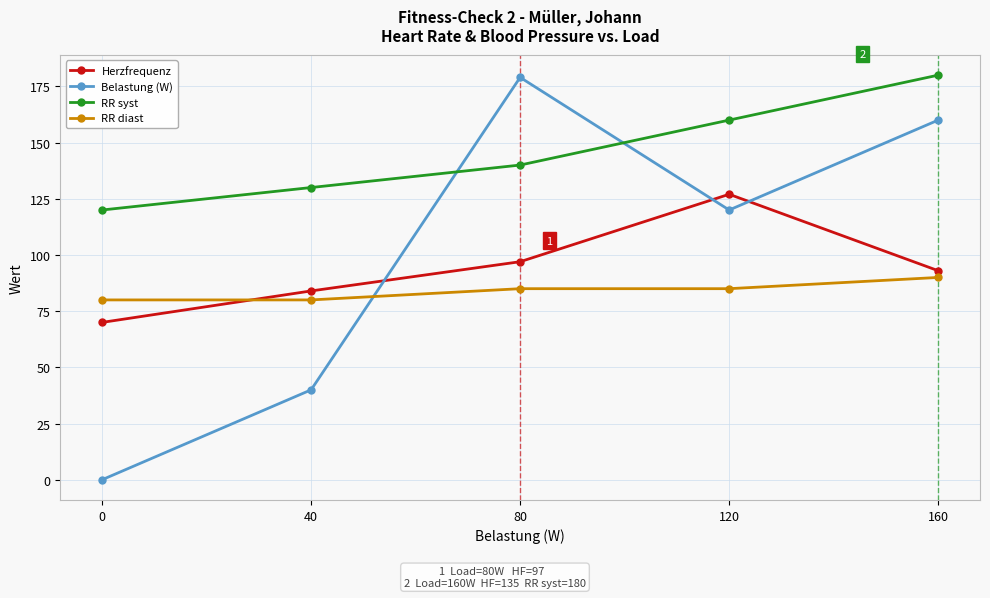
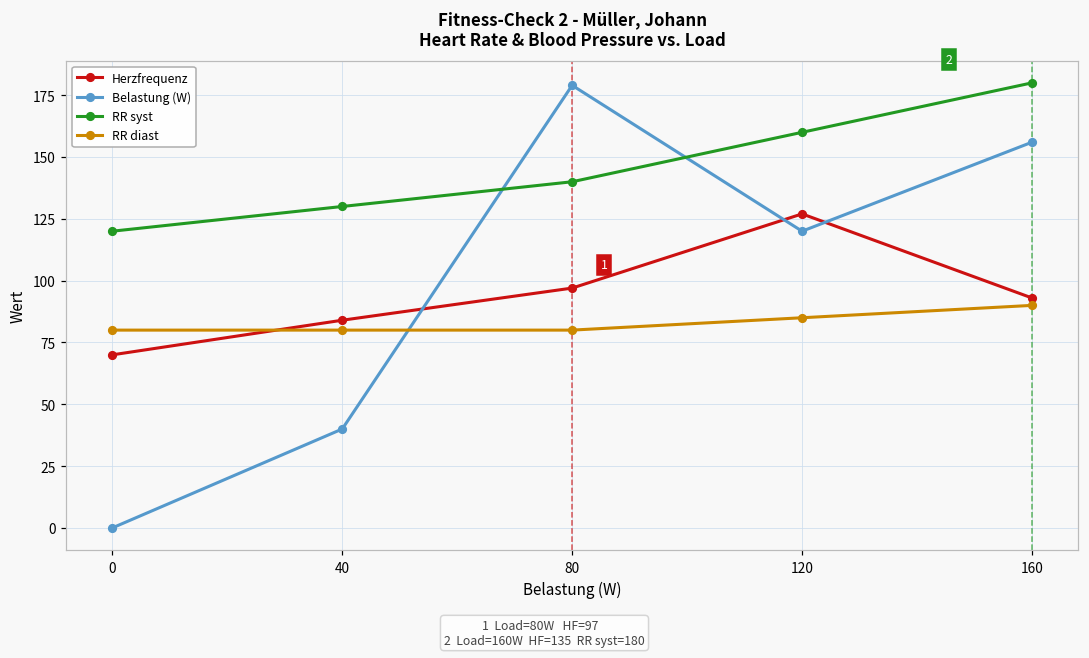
  {
    "Herzfrequenz": {
      "0": 70,
      "40": 84,
      "80": 97,
      "120": 127,
      "160": 93
    },
    "Belastung (W)": {
      "0": 0,
      "40": 40,
      "80": 179,
      "120": 120,
-     "160": 160
+     "160": 156
    },
    "RR syst": {
      "0": 120,
      "40": 130,
      "80": 140,
      "120": 160,
      "160": 180
    },
    "RR diast": {
      "0": 80,
      "40": 80,
-     "80": 85,
+     "80": 80,
      "120": 85,
      "160": 90
    }
  }
